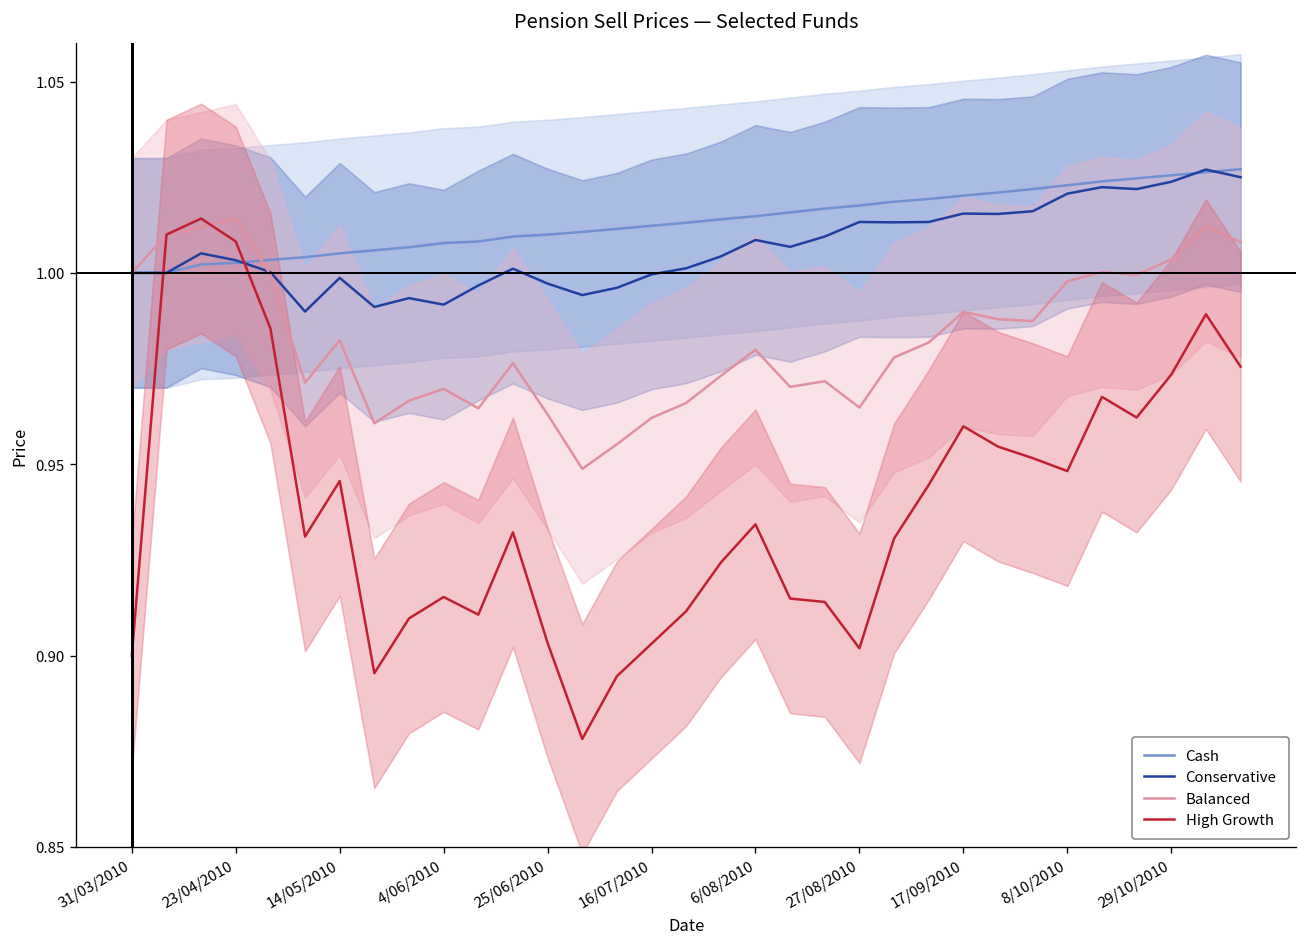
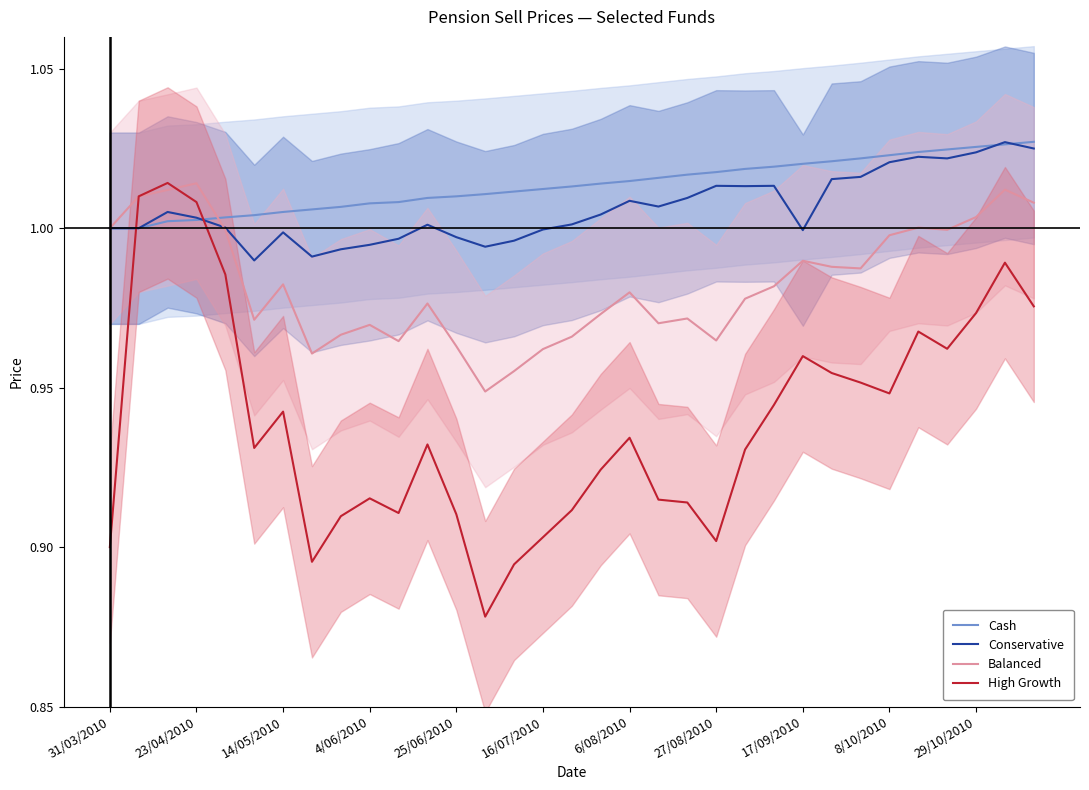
  {
    "Conservative": {
      "14/05/2010": 0.999,
-     "4/06/2010": 0.992,
+     "4/06/2010": 0.995,
      "25/06/2010": 0.997,
      "16/07/2010": 1.000,
      "6/08/2010": 1.009,
      "27/08/2010": 1.013,
-     "17/09/2010": 1.016,
+     "17/09/2010": 0.999,
      "8/10/2010": 1.021,
      "29/10/2010": 1.024
    },
    "High Growth": {
      "31/03/2010": 0.900,
      "23/04/2010": 1.008,
-     "14/05/2010": 0.946,
+     "14/05/2010": 0.943,
      "4/06/2010": 0.915,
-     "25/06/2010": 0.903,
+     "25/06/2010": 0.910,
      "16/07/2010": 0.903,
      "6/08/2010": 0.934,
      "27/08/2010": 0.902,
      "17/09/2010": 0.960,
      "8/10/2010": 0.948,
      "29/10/2010": 0.973
    }
  }
